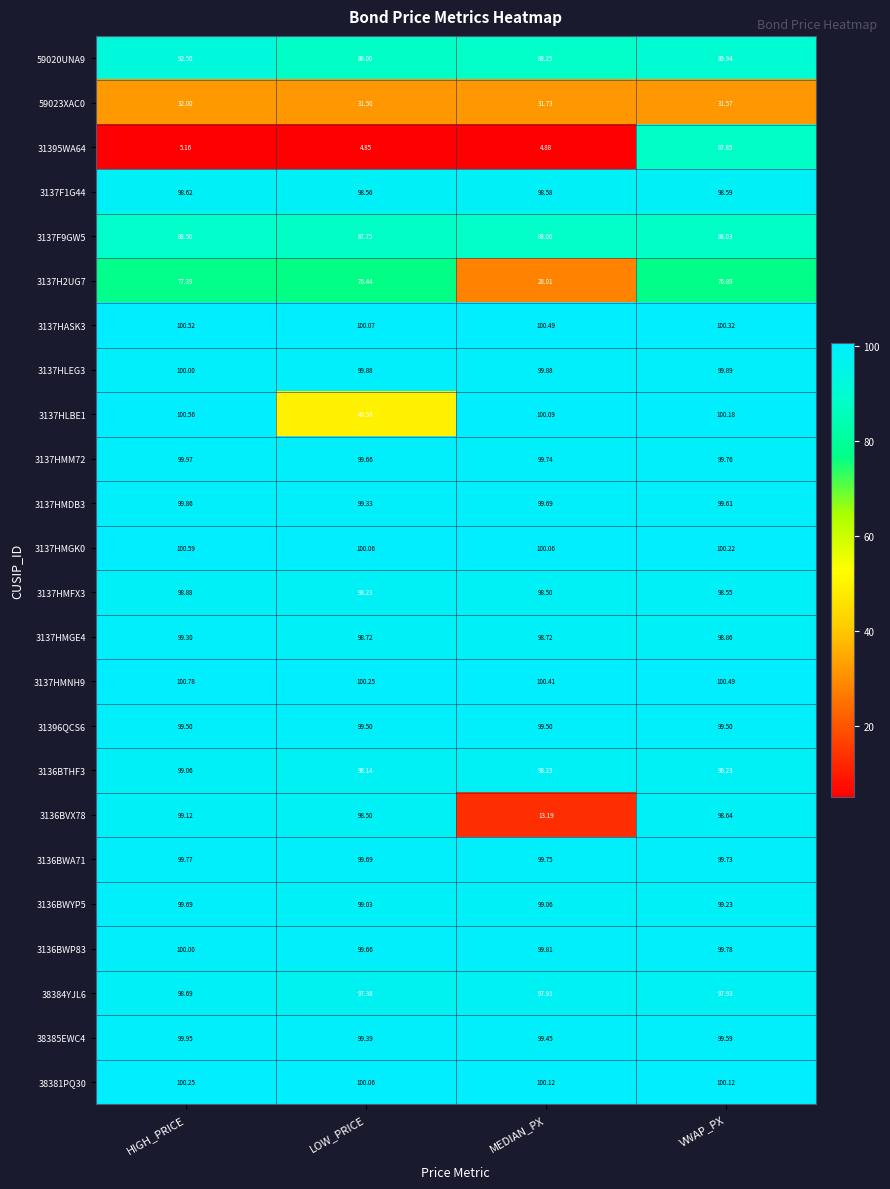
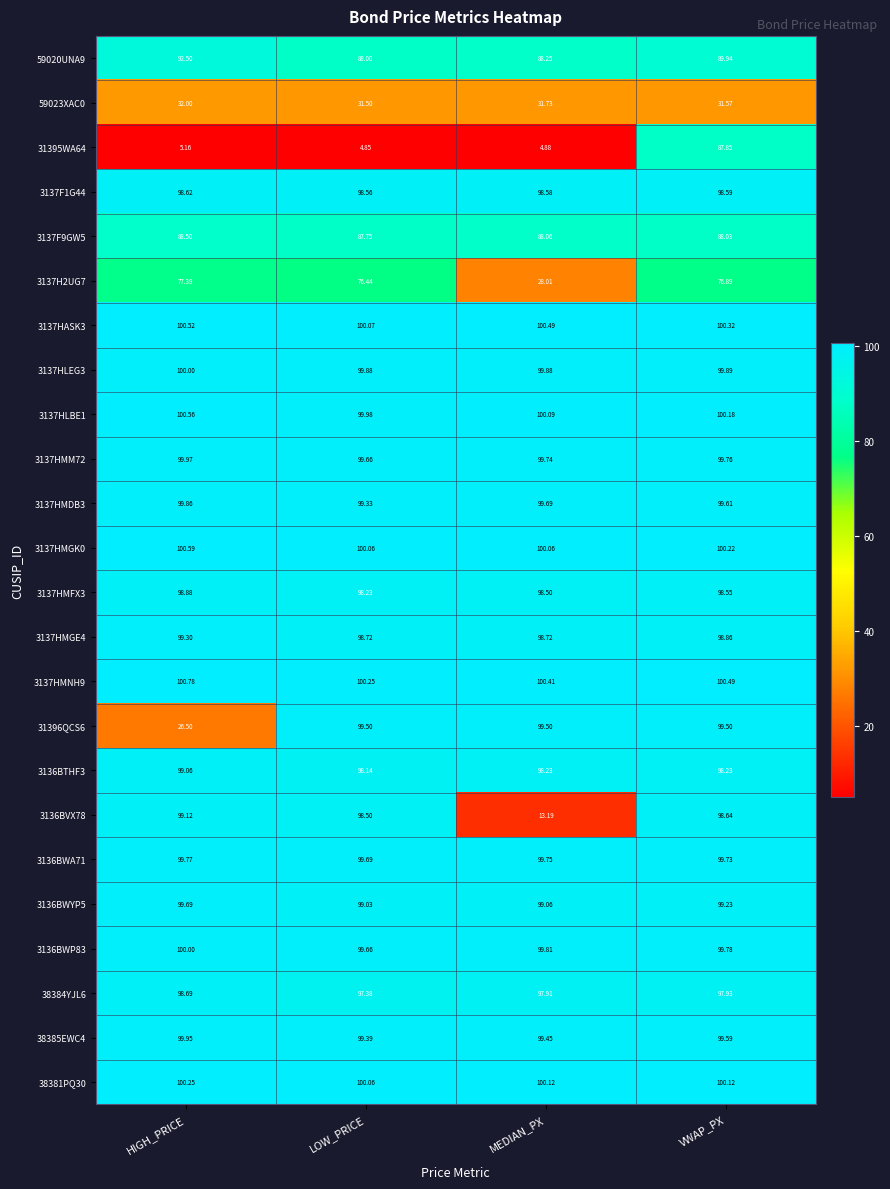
  {
    "59020UNA9": {
      "HIGH_PRICE": 92.50,
      "LOW_PRICE": 88.00,
      "MEDIAN_PX": 88.25,
      "VWAP_PX": 89.94
    },
    "59023XAC0": {
      "HIGH_PRICE": 32.00,
      "LOW_PRICE": 31.50,
      "MEDIAN_PX": 31.73,
      "VWAP_PX": 31.57
    },
    "31395WA64": {
      "HIGH_PRICE": 5.16,
      "LOW_PRICE": 4.85,
      "MEDIAN_PX": 4.88,
      "VWAP_PX": 87.85
    },
    "3137F1G44": {
      "HIGH_PRICE": 98.62,
      "LOW_PRICE": 98.56,
      "MEDIAN_PX": 98.58,
      "VWAP_PX": 98.59
    },
    "3137F9GW5": {
      "HIGH_PRICE": 88.50,
      "LOW_PRICE": 87.75,
      "MEDIAN_PX": 88.06,
      "VWAP_PX": 88.03
    },
    "3137H2UG7": {
      "HIGH_PRICE": 77.39,
      "LOW_PRICE": 76.44,
      "MEDIAN_PX": 28.01,
      "VWAP_PX": 76.89
    },
    "3137HASK3": {
      "HIGH_PRICE": 100.52,
      "LOW_PRICE": 100.07,
      "MEDIAN_PX": 100.49,
      "VWAP_PX": 100.32
    },
    "3137HLEG3": {
      "HIGH_PRICE": 100.00,
      "LOW_PRICE": 99.88,
      "MEDIAN_PX": 99.88,
      "VWAP_PX": 99.89
    },
    "3137HLBE1": {
      "HIGH_PRICE": 100.56,
-     "LOW_PRICE": 49.58,
+     "LOW_PRICE": 99.98,
      "MEDIAN_PX": 100.09,
      "VWAP_PX": 100.18
    },
    "3137HMM72": {
      "HIGH_PRICE": 99.97,
      "LOW_PRICE": 99.66,
      "MEDIAN_PX": 99.74,
      "VWAP_PX": 99.76
    },
    "3137HMDB3": {
      "HIGH_PRICE": 99.86,
      "LOW_PRICE": 99.33,
      "MEDIAN_PX": 99.69,
      "VWAP_PX": 99.61
    },
    "3137HMGK0": {
      "HIGH_PRICE": 100.59,
      "LOW_PRICE": 100.06,
      "MEDIAN_PX": 100.06,
      "VWAP_PX": 100.22
    },
    "3137HMFX3": {
      "HIGH_PRICE": 98.88,
      "LOW_PRICE": 98.23,
      "MEDIAN_PX": 98.50,
      "VWAP_PX": 98.55
    },
    "3137HMGE4": {
      "HIGH_PRICE": 99.30,
      "LOW_PRICE": 98.72,
      "MEDIAN_PX": 98.72,
      "VWAP_PX": 98.86
    },
    "3137HMNH9": {
      "HIGH_PRICE": 100.78,
      "LOW_PRICE": 100.25,
      "MEDIAN_PX": 100.41,
      "VWAP_PX": 100.49
    },
    "31396QCS6": {
-     "HIGH_PRICE": 99.50,
+     "HIGH_PRICE": 26.50,
      "LOW_PRICE": 99.50,
      "MEDIAN_PX": 99.50,
      "VWAP_PX": 99.50
    },
    "3136BTHF3": {
      "HIGH_PRICE": 99.06,
      "LOW_PRICE": 98.14,
      "MEDIAN_PX": 98.23,
      "VWAP_PX": 98.23
    },
    "3136BVX78": {
      "HIGH_PRICE": 99.12,
      "LOW_PRICE": 98.50,
      "MEDIAN_PX": 13.19,
      "VWAP_PX": 98.64
    },
    "3136BWA71": {
      "HIGH_PRICE": 99.77,
      "LOW_PRICE": 99.69,
      "MEDIAN_PX": 99.75,
      "VWAP_PX": 99.73
    },
    "3136BWYP5": {
      "HIGH_PRICE": 99.69,
      "LOW_PRICE": 99.03,
      "MEDIAN_PX": 99.06,
      "VWAP_PX": 99.23
    },
    "3136BWP83": {
      "HIGH_PRICE": 100.00,
      "LOW_PRICE": 99.66,
      "MEDIAN_PX": 99.81,
      "VWAP_PX": 99.78
    },
    "38384YJL6": {
      "HIGH_PRICE": 98.69,
      "LOW_PRICE": 97.38,
      "MEDIAN_PX": 97.91,
      "VWAP_PX": 97.93
    },
    "38385EWC4": {
      "HIGH_PRICE": 99.95,
      "LOW_PRICE": 99.39,
      "MEDIAN_PX": 99.45,
      "VWAP_PX": 99.59
    },
    "38381PQ30": {
      "HIGH_PRICE": 100.25,
      "LOW_PRICE": 100.06,
      "MEDIAN_PX": 100.12,
      "VWAP_PX": 100.12
    }
  }
